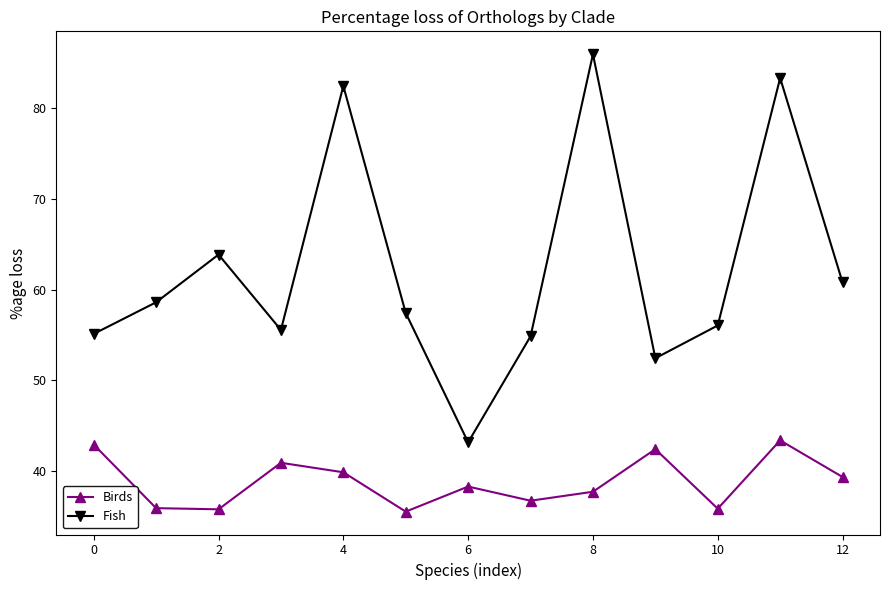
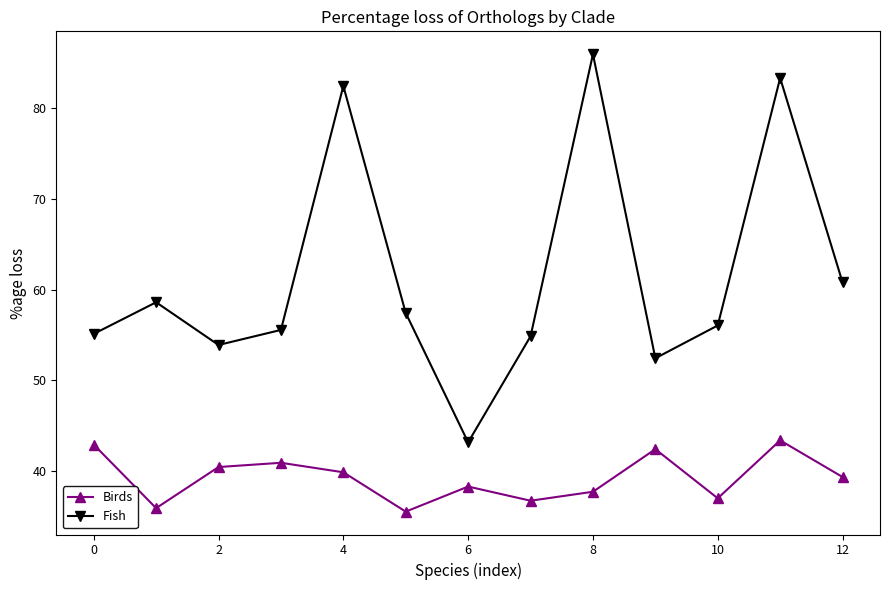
  {
    "Birds": {
      "0": 43,
-     "2": 36,
+     "2": 40,
      "4": 40,
      "6": 38,
      "8": 38,
-     "10": 36,
+     "10": 37,
      "12": 39
    },
    "Fish": {
      "0": 55,
-     "2": 64,
+     "2": 54,
      "4": 82,
      "6": 43,
      "8": 86,
      "10": 56,
      "12": 61
    }
  }
